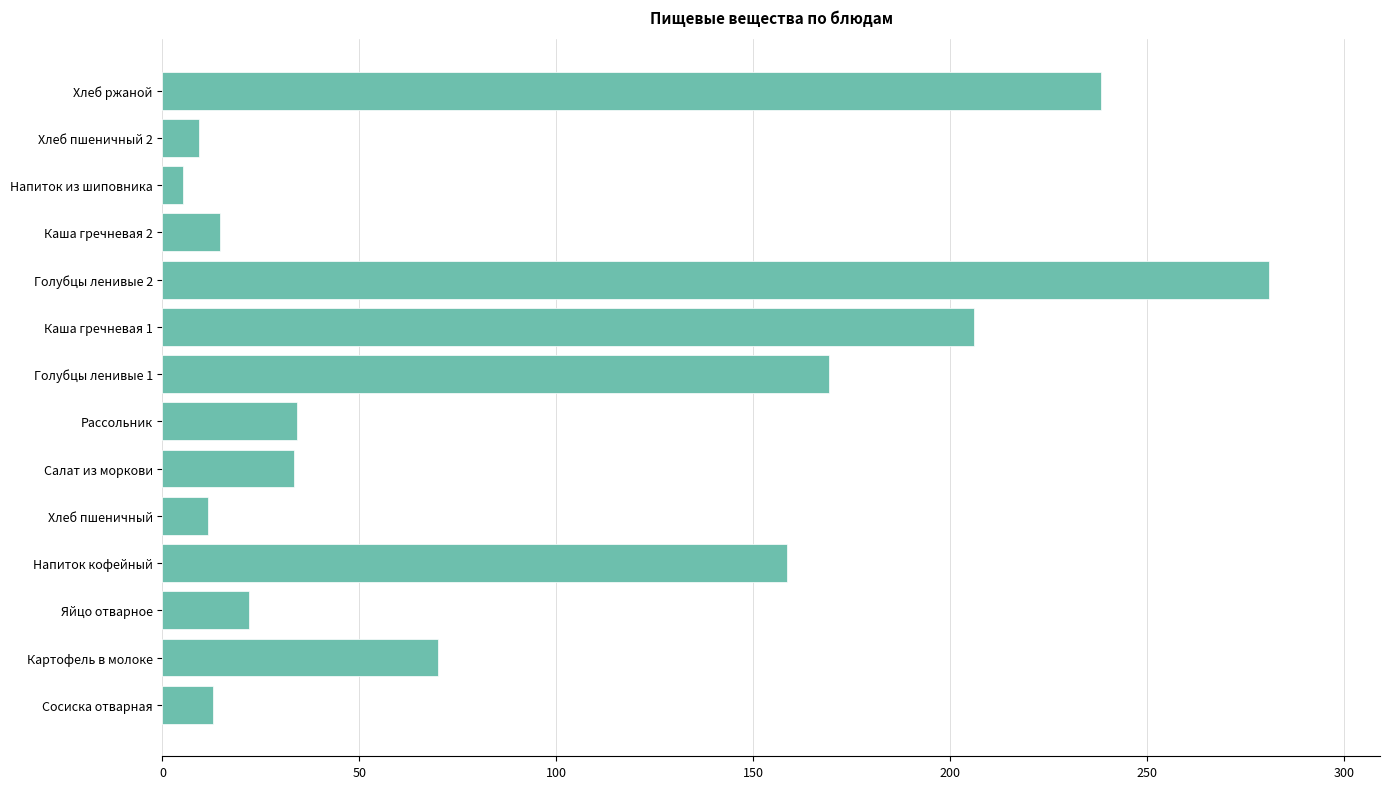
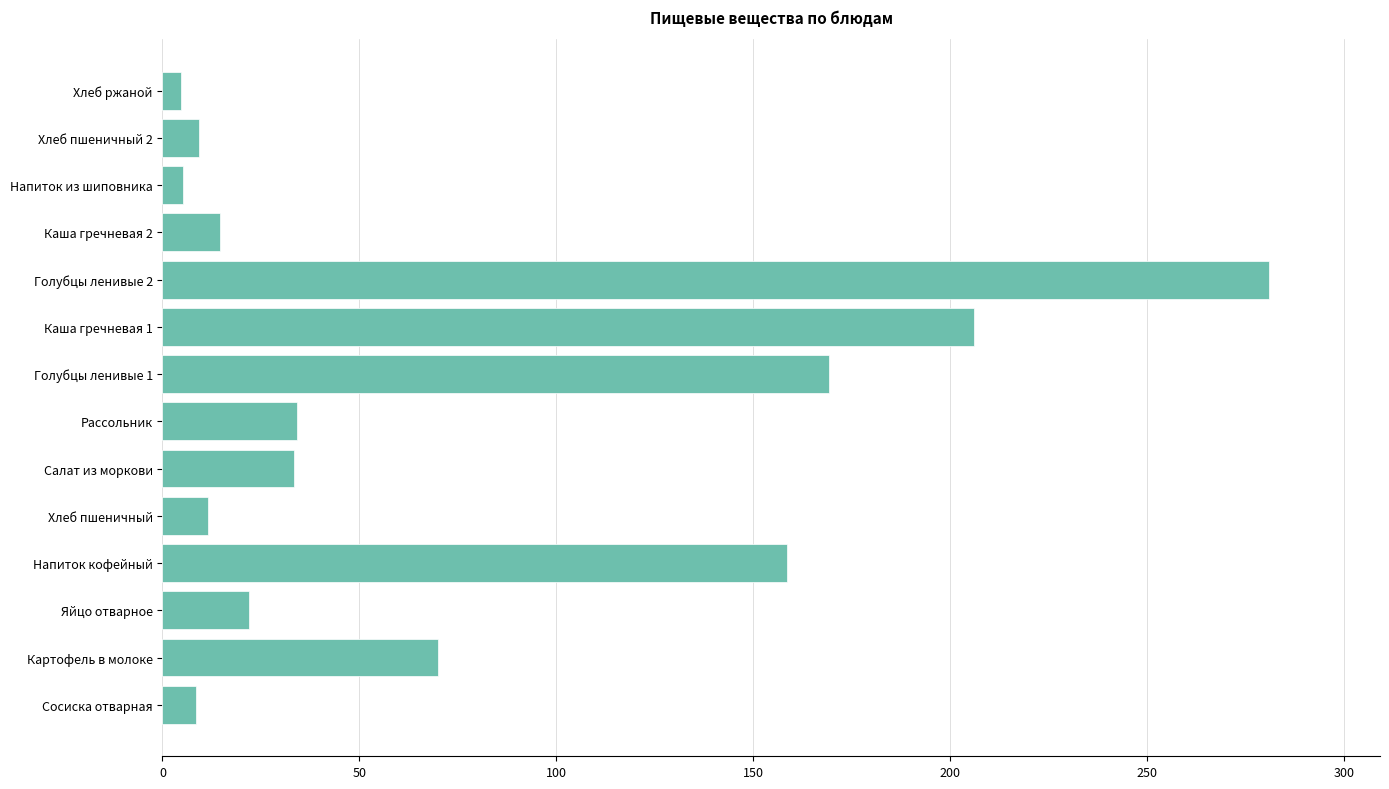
  {
-   "Хлеб ржаной": 238,
+   "Хлеб ржаной": 5,
    "Хлеб пшеничный 2": 9,
    "Напиток из шиповника": 5,
    "Каша гречневая 2": 15,
    "Голубцы ленивые 2": 281,
    "Каша гречневая 1": 206,
    "Голубцы ленивые 1": 169,
    "Рассольник": 34,
    "Салат из моркови": 34,
    "Хлеб пшеничный": 12,
    "Напиток кофейный": 159,
    "Яйцо отварное": 22,
    "Картофель в молоке": 70,
-   "Сосиска отварная": 13
+   "Сосиска отварная": 8
  }
